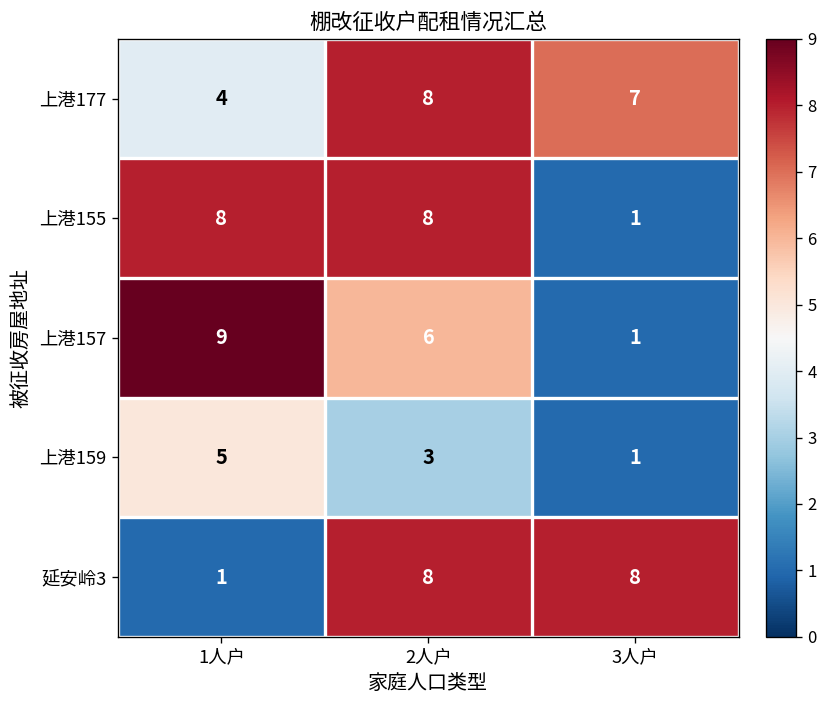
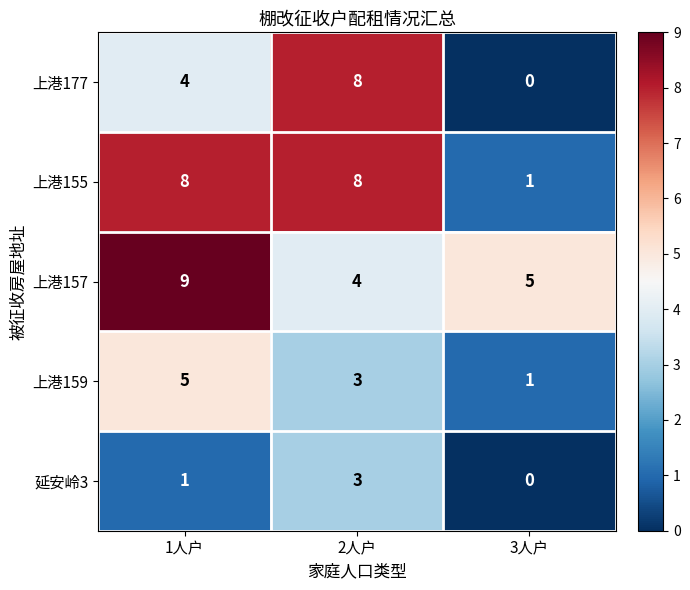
  {
    "上港177": {
      "1人户": 4,
      "2人户": 8,
-     "3人户": 7
+     "3人户": 0
    },
    "上港155": {
      "1人户": 8,
      "2人户": 8,
      "3人户": 1
    },
    "上港157": {
      "1人户": 9,
-     "2人户": 6,
-     "3人户": 1
+     "2人户": 4,
+     "3人户": 5
    },
    "上港159": {
      "1人户": 5,
      "2人户": 3,
      "3人户": 1
    },
    "延安岭3": {
      "1人户": 1,
-     "2人户": 8,
-     "3人户": 8
+     "2人户": 3,
+     "3人户": 0
    }
  }
